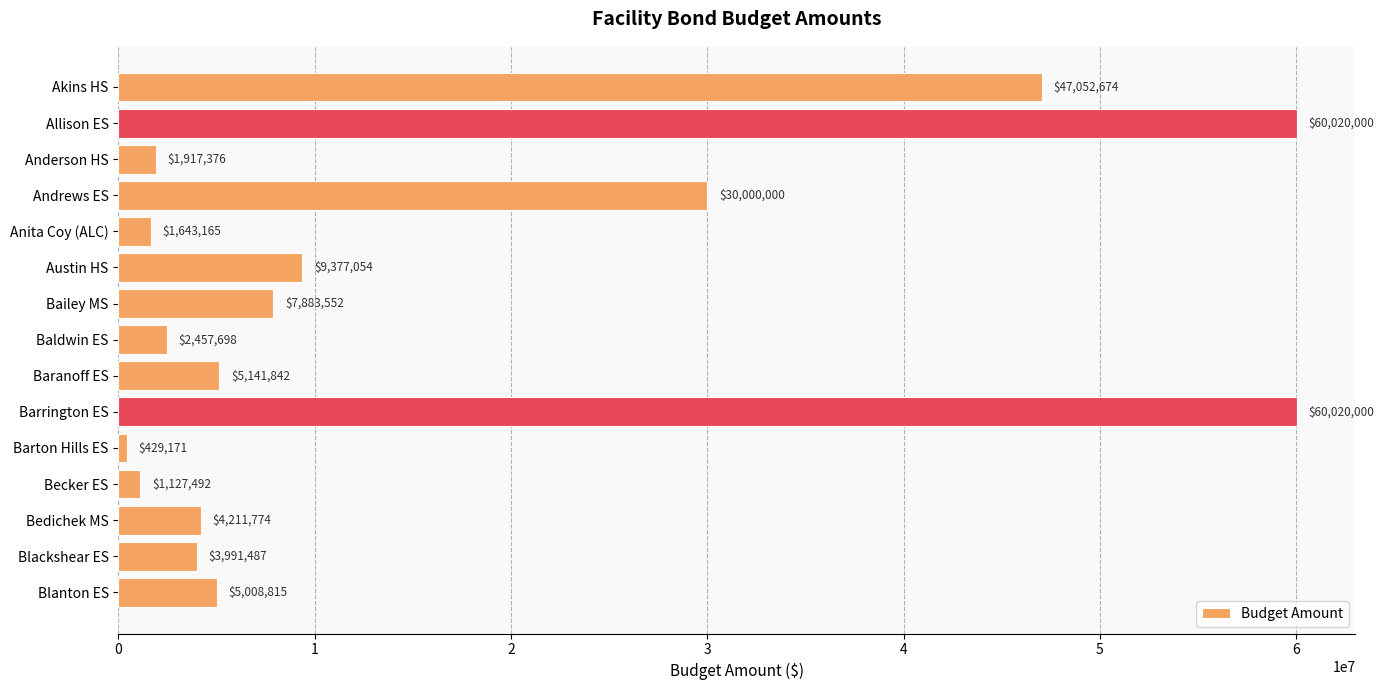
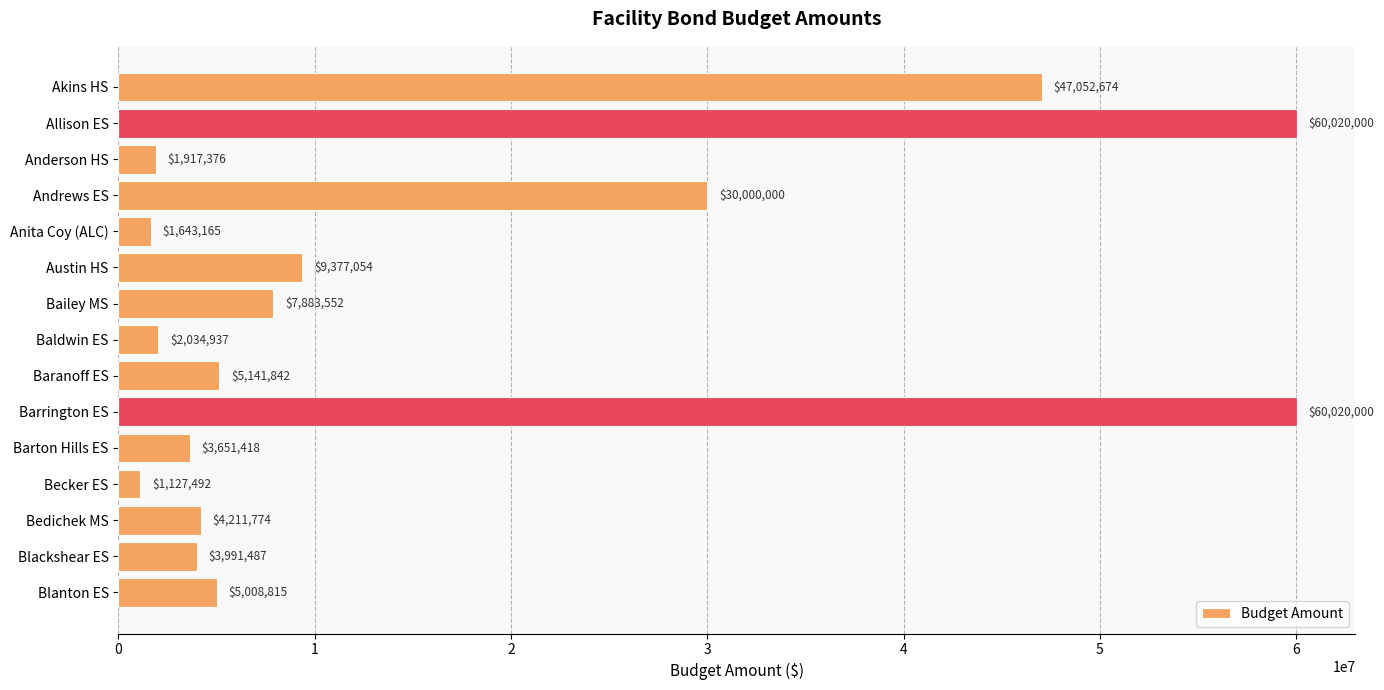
  {
    "Akins HS": "$47,052,674",
    "Allison ES": "$60,020,000",
    "Anderson HS": "$1,917,376",
    "Andrews ES": "$30,000,000",
    "Anita Coy (ALC)": "$1,643,165",
    "Austin HS": "$9,377,054",
    "Bailey MS": "$7,883,552",
-   "Baldwin ES": "$2,457,698",
+   "Baldwin ES": "$2,034,937",
    "Baranoff ES": "$5,141,842",
    "Barrington ES": "$60,020,000",
-   "Barton Hills ES": "$429,171",
+   "Barton Hills ES": "$3,651,418",
    "Becker ES": "$1,127,492",
    "Bedichek MS": "$4,211,774",
    "Blackshear ES": "$3,991,487",
    "Blanton ES": "$5,008,815"
  }
